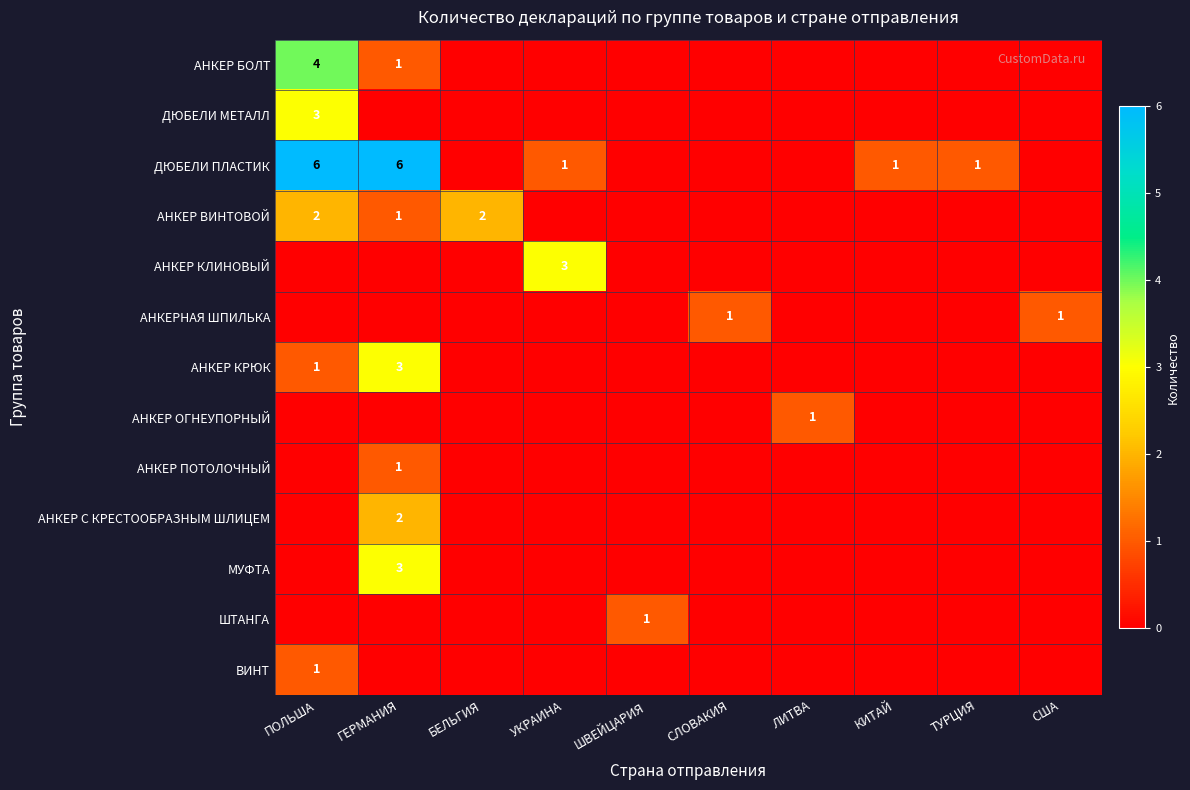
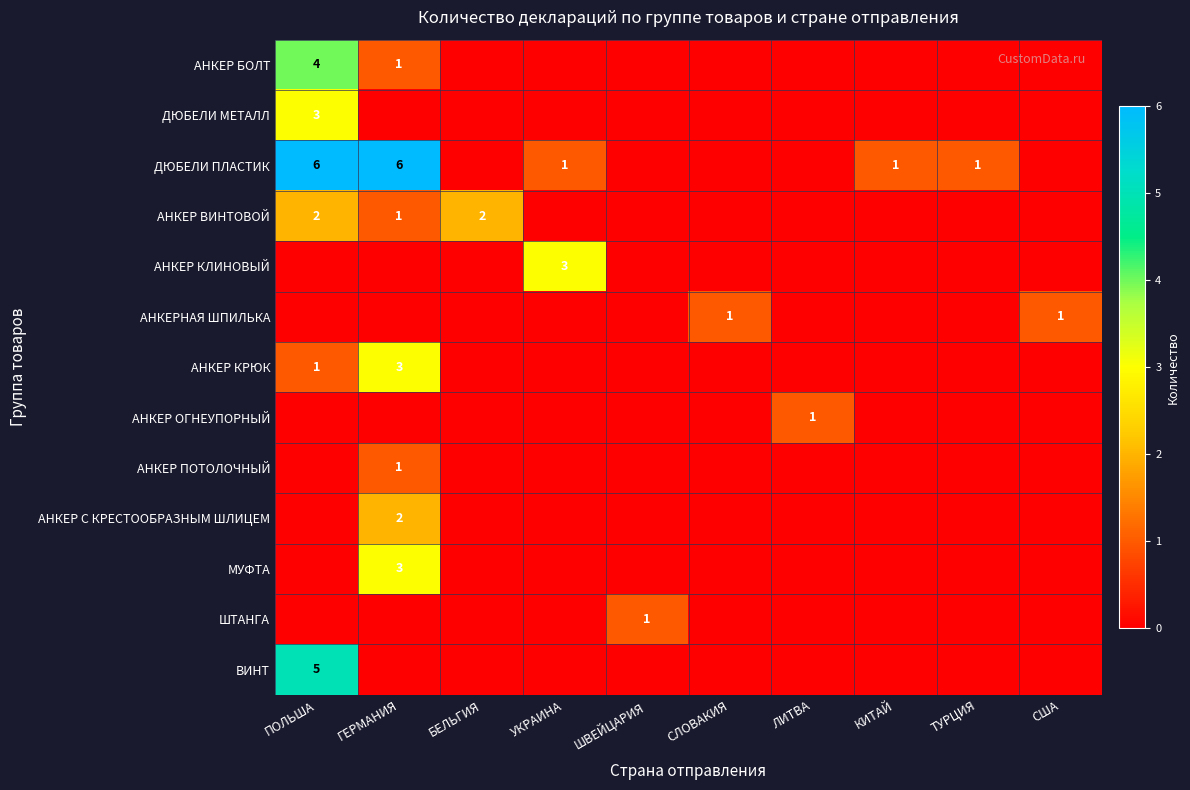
  {
    "АНКЕР БОЛТ": {
      "ПОЛЬША": 4,
      "ГЕРМАНИЯ": 1
    },
    "ДЮБЕЛИ МЕТАЛЛ": {
      "ПОЛЬША": 3
    },
    "ДЮБЕЛИ ПЛАСТИК": {
      "ПОЛЬША": 6,
      "ГЕРМАНИЯ": 6,
      "УКРАИНА": 1,
      "КИТАЙ": 1,
      "ТУРЦИЯ": 1
    },
    "АНКЕР ВИНТОВОЙ": {
      "ПОЛЬША": 2,
      "ГЕРМАНИЯ": 1,
      "БЕЛЬГИЯ": 2
    },
    "АНКЕР КЛИНОВЫЙ": {
      "УКРАИНА": 3
    },
    "АНКЕРНАЯ ШПИЛЬКА": {
      "СЛОВАКИЯ": 1,
      "США": 1
    },
    "АНКЕР КРЮК": {
      "ПОЛЬША": 1,
      "ГЕРМАНИЯ": 3
    },
    "АНКЕР ОГНЕУПОРНЫЙ": {
      "ЛИТВА": 1
    },
    "АНКЕР ПОТОЛОЧНЫЙ": {
      "ГЕРМАНИЯ": 1
    },
    "АНКЕР С КРЕСТООБРАЗНЫМ ШЛИЦЕМ": {
      "ГЕРМАНИЯ": 2
    },
    "МУФТА": {
      "ГЕРМАНИЯ": 3
    },
    "ШТАНГА": {
      "ШВЕЙЦАРИЯ": 1
    },
    "ВИНТ": {
-     "ПОЛЬША": 1
+     "ПОЛЬША": 5
    }
  }
